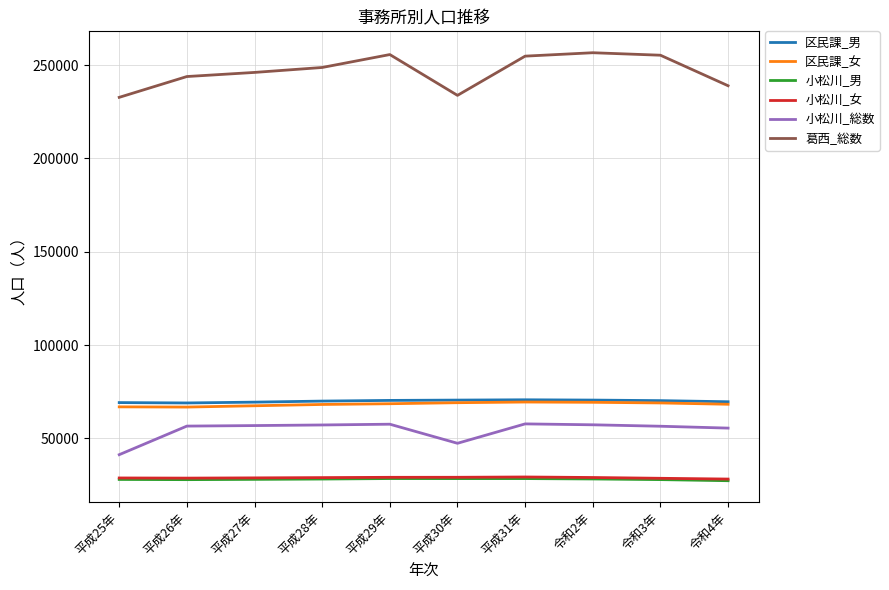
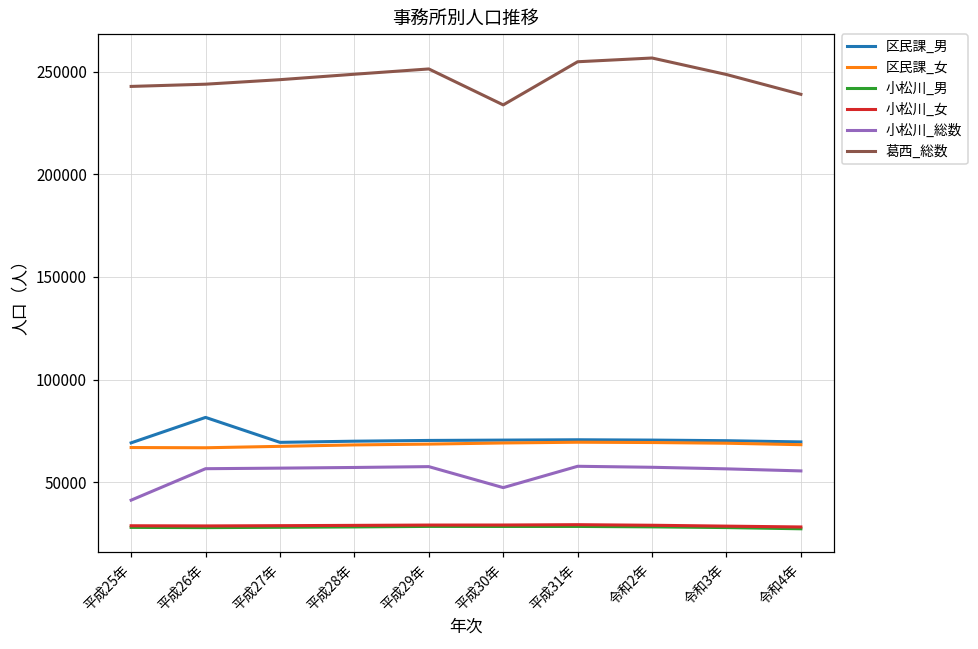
  {
    "区民課_男": {
      "平成25年": 69000,
-     "平成26年": 69000,
+     "平成26年": 82000,
      "平成27年": 69000,
      "平成28年": 70000,
      "平成29年": 70000,
      "平成30年": 71000
    },
    "区民課_女": {
      "平成25年": 67000,
      "平成26年": 67000,
      "平成27年": 67000,
      "平成28年": 68000,
      "平成29年": 69000,
      "平成30年": 69000
    },
    "小松川_総数": {
      "平成25年": 41000,
      "平成26年": 57000,
      "平成27年": 57000,
      "平成28年": 57000,
      "平成29年": 58000,
      "平成30年": 47000,
      "平成31年": 58000,
      "令和2年": 57000,
      "令和3年": 57000,
      "令和4年": 56000
    },
    "葛西_総数": {
-     "平成25年": 233000,
+     "平成25年": 243000,
      "平成26年": 244000,
      "平成27年": 246000,
      "平成28年": 249000,
-     "平成29年": 256000,
+     "平成29年": 251000,
      "平成30年": 234000,
      "平成31年": 255000,
      "令和2年": 257000,
-     "令和3年": 255000,
+     "令和3年": 249000,
      "令和4年": 239000
    }
  }
